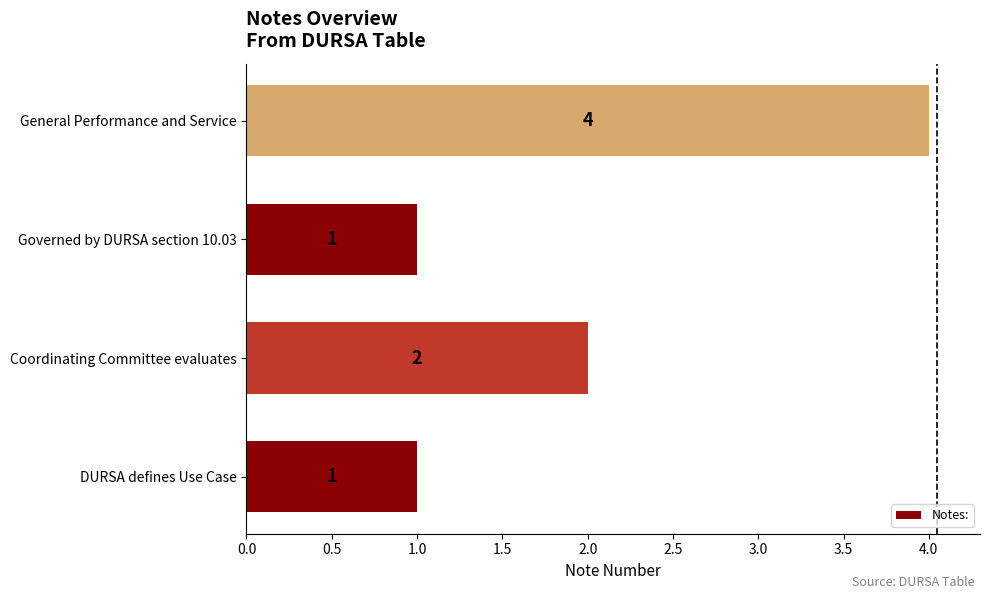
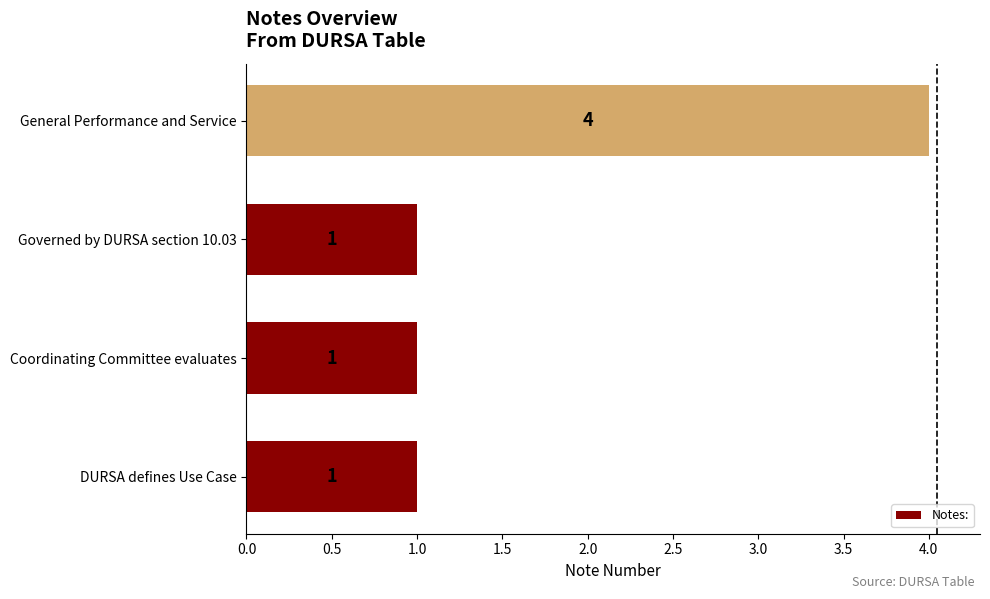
  {
    "General Performance and Service": 4,
    "Governed by DURSA section 10.03": 1,
-   "Coordinating Committee evaluates": 2,
+   "Coordinating Committee evaluates": 1,
    "DURSA defines Use Case": 1
  }
